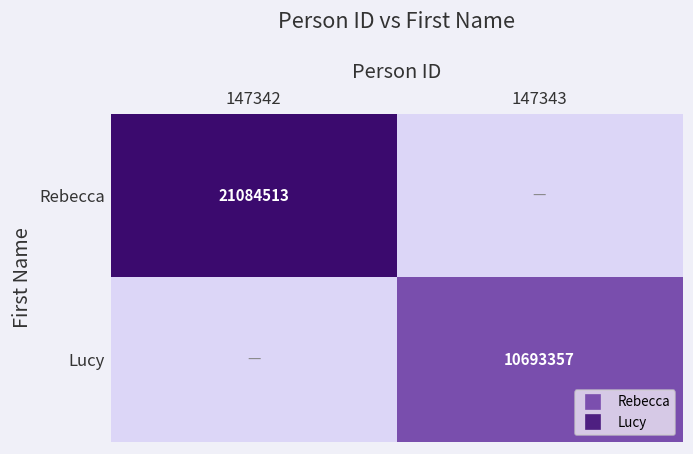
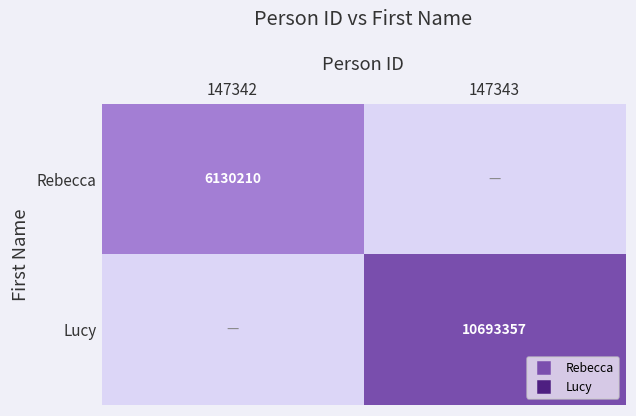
  {
    "Rebecca": {
-     "147342": 21084513
+     "147342": 6130210
    },
    "Lucy": {
      "147343": 10693357
    }
  }
